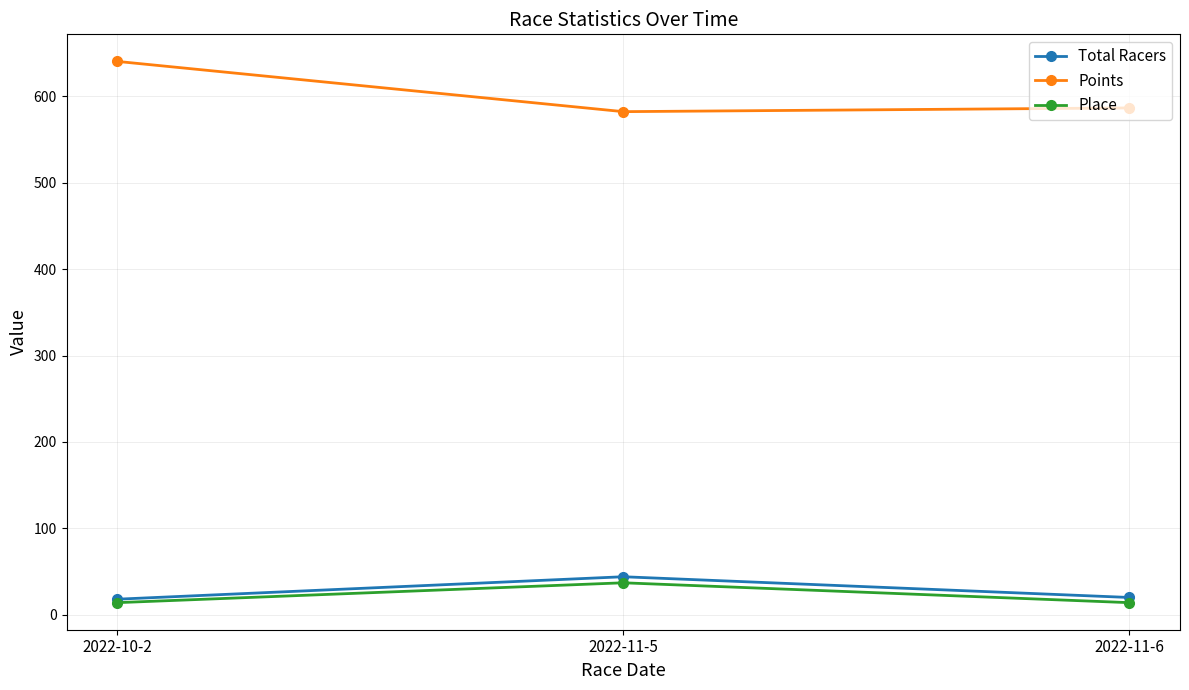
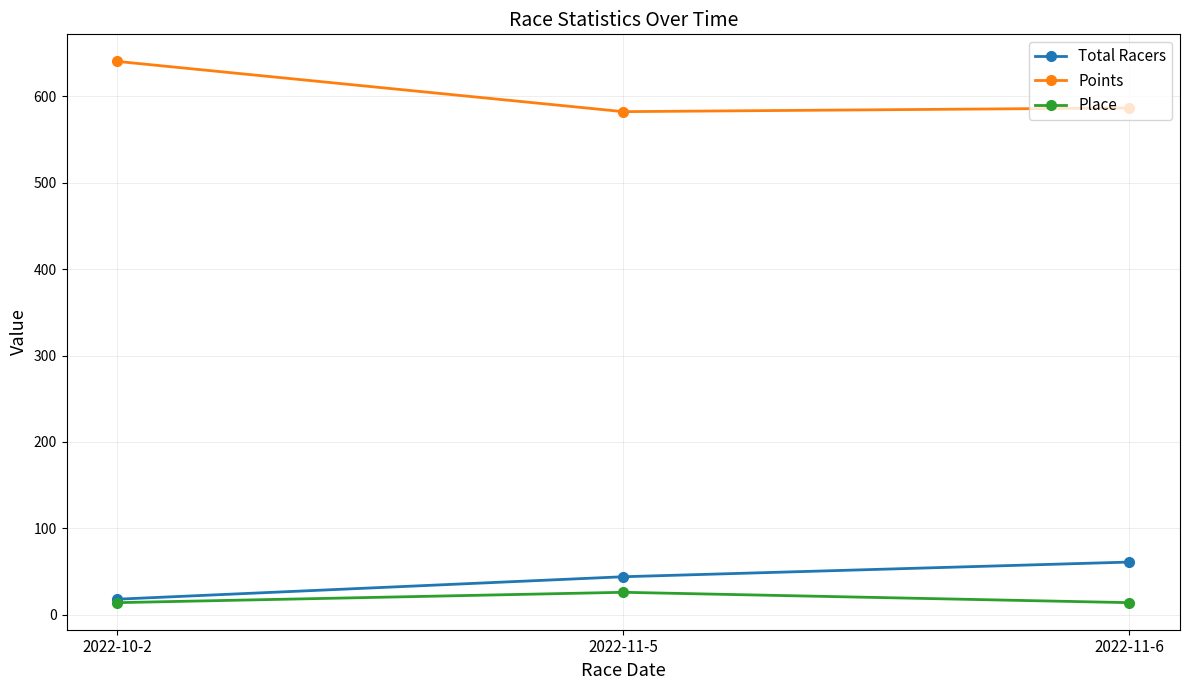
  {
    "Total Racers": {
      "2022-10-2": 20,
      "2022-11-5": 40,
-     "2022-11-6": 20
+     "2022-11-6": 60
    },
    "Points": {
      "2022-10-2": 640,
      "2022-11-5": 580
    },
    "Place": {
      "2022-10-2": 10,
-     "2022-11-5": 40,
+     "2022-11-5": 30,
      "2022-11-6": 10
    }
  }
